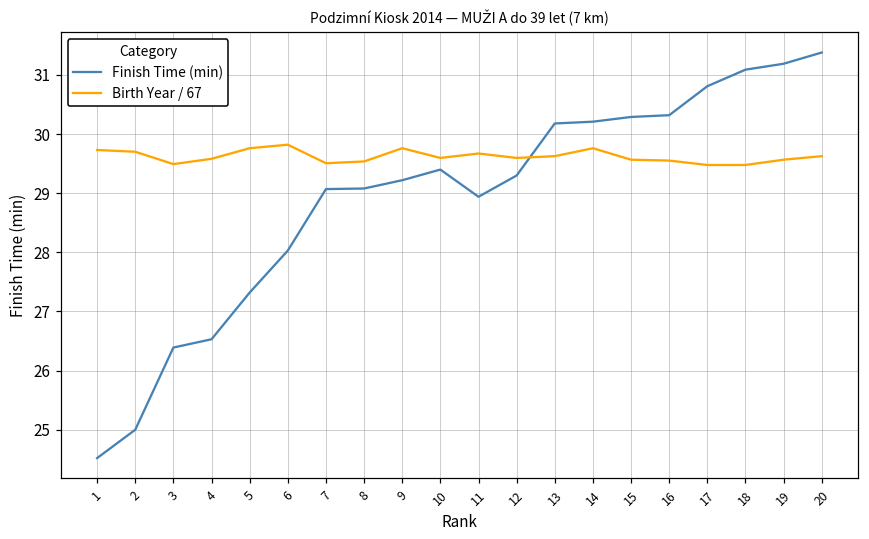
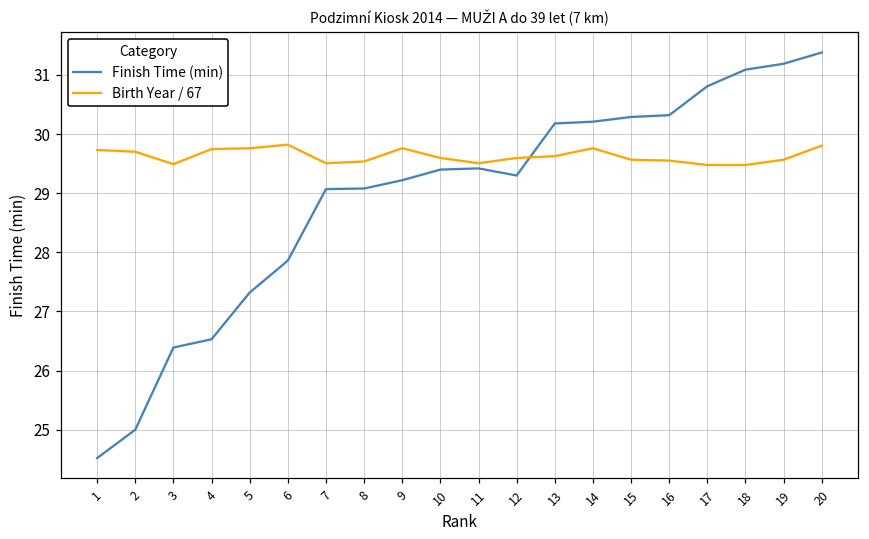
  {
    "Finish Time (min)": {
      "1": 24.5,
      "2": 25.0,
      "3": 26.4,
      "4": 26.5,
      "5": 27.3,
-     "6": 28.0,
+     "6": 27.9,
      "7": 29.1,
      "8": 29.1,
      "9": 29.2,
      "10": 29.4,
-     "11": 28.9,
+     "11": 29.4,
      "12": 29.3,
      "13": 30.2,
      "14": 30.2,
      "15": 30.3,
      "16": 30.3,
      "17": 30.8,
      "18": 31.1,
      "19": 31.2,
      "20": 31.4
    },
    "Birth Year / 67": {
      "1": 29.7,
      "2": 29.7,
      "3": 29.5,
-     "4": 29.6,
+     "4": 29.7,
      "5": 29.8,
      "6": 29.8,
      "7": 29.5,
      "8": 29.5,
      "9": 29.8,
      "10": 29.6,
-     "11": 29.7,
+     "11": 29.5,
      "12": 29.6,
      "13": 29.6,
      "14": 29.8,
      "15": 29.6,
      "16": 29.6,
      "17": 29.5,
      "18": 29.5,
      "19": 29.6,
-     "20": 29.6
+     "20": 29.8
    }
  }
